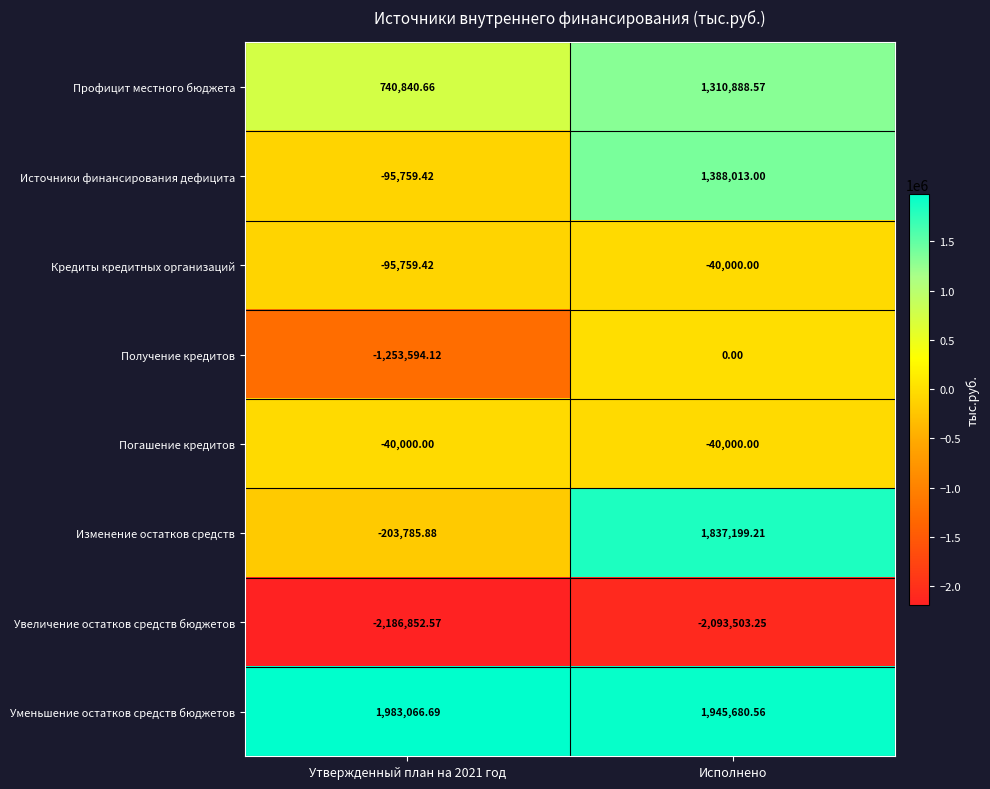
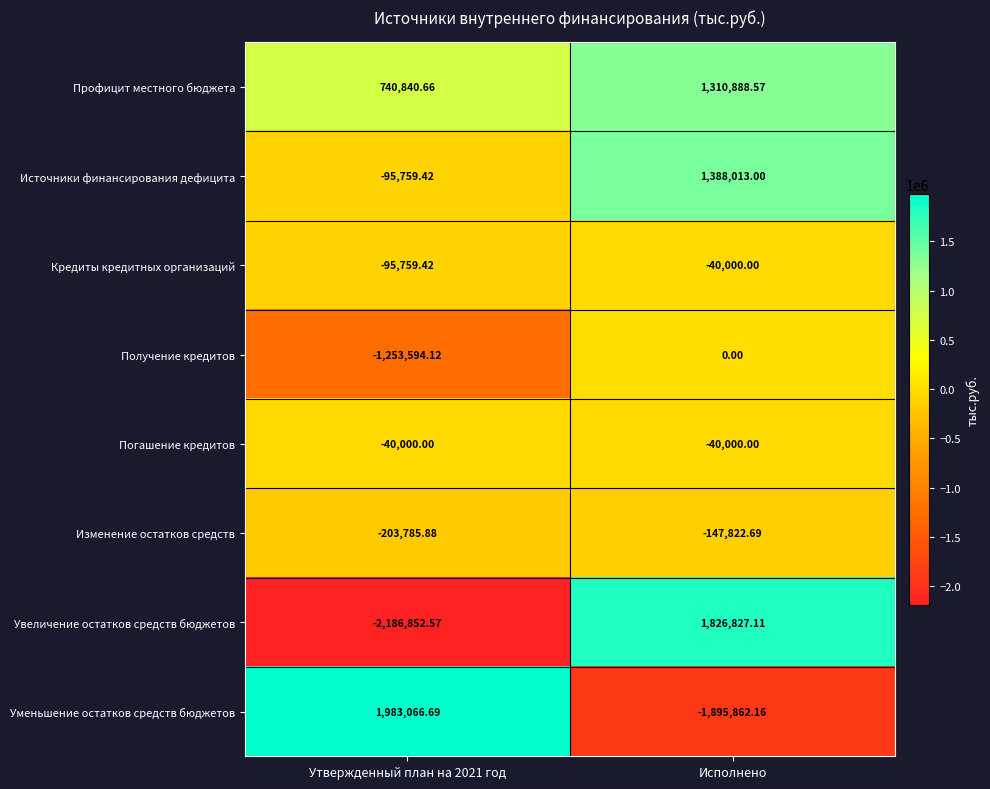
  {
    "Профицит местного бюджета": {
      "Утвержденный план на 2021 год": "740,840.66",
      "Исполнено": "1,310,888.57"
    },
    "Источники финансирования дефицита": {
      "Утвержденный план на 2021 год": "-95,759.42",
      "Исполнено": "1,388,013.00"
    },
    "Кредиты кредитных организаций": {
      "Утвержденный план на 2021 год": "-95,759.42",
      "Исполнено": "-40,000.00"
    },
    "Получение кредитов": {
      "Утвержденный план на 2021 год": "-1,253,594.12",
      "Исполнено": "0.00"
    },
    "Погашение кредитов": {
      "Утвержденный план на 2021 год": "-40,000.00",
      "Исполнено": "-40,000.00"
    },
    "Изменение остатков средств": {
      "Утвержденный план на 2021 год": "-203,785.88",
-     "Исполнено": "1,837,199.21"
+     "Исполнено": "-147,822.69"
    },
    "Увеличение остатков средств бюджетов": {
      "Утвержденный план на 2021 год": "-2,186,852.57",
-     "Исполнено": "-2,093,503.25"
+     "Исполнено": "1,826,827.11"
    },
    "Уменьшение остатков средств бюджетов": {
      "Утвержденный план на 2021 год": "1,983,066.69",
-     "Исполнено": "1,945,680.56"
+     "Исполнено": "-1,895,862.16"
    }
  }
